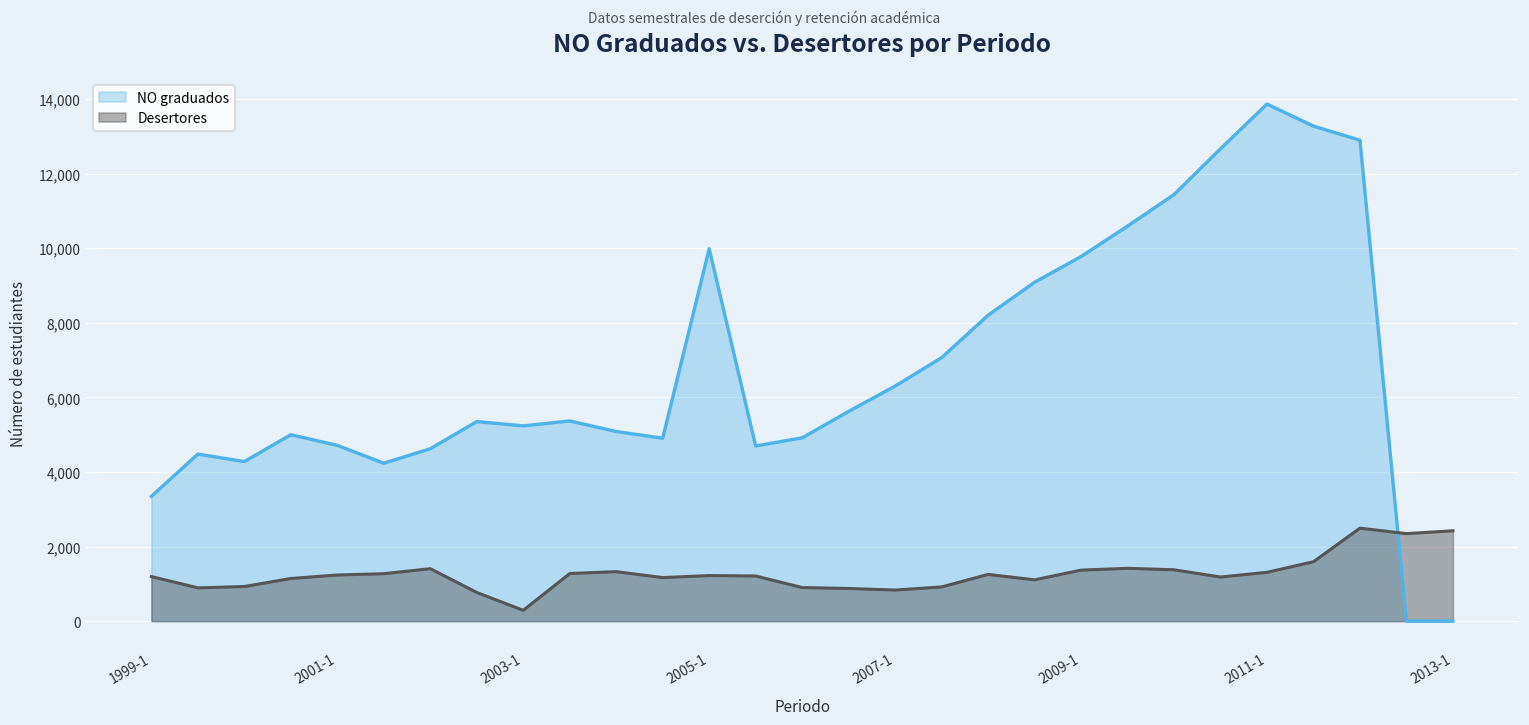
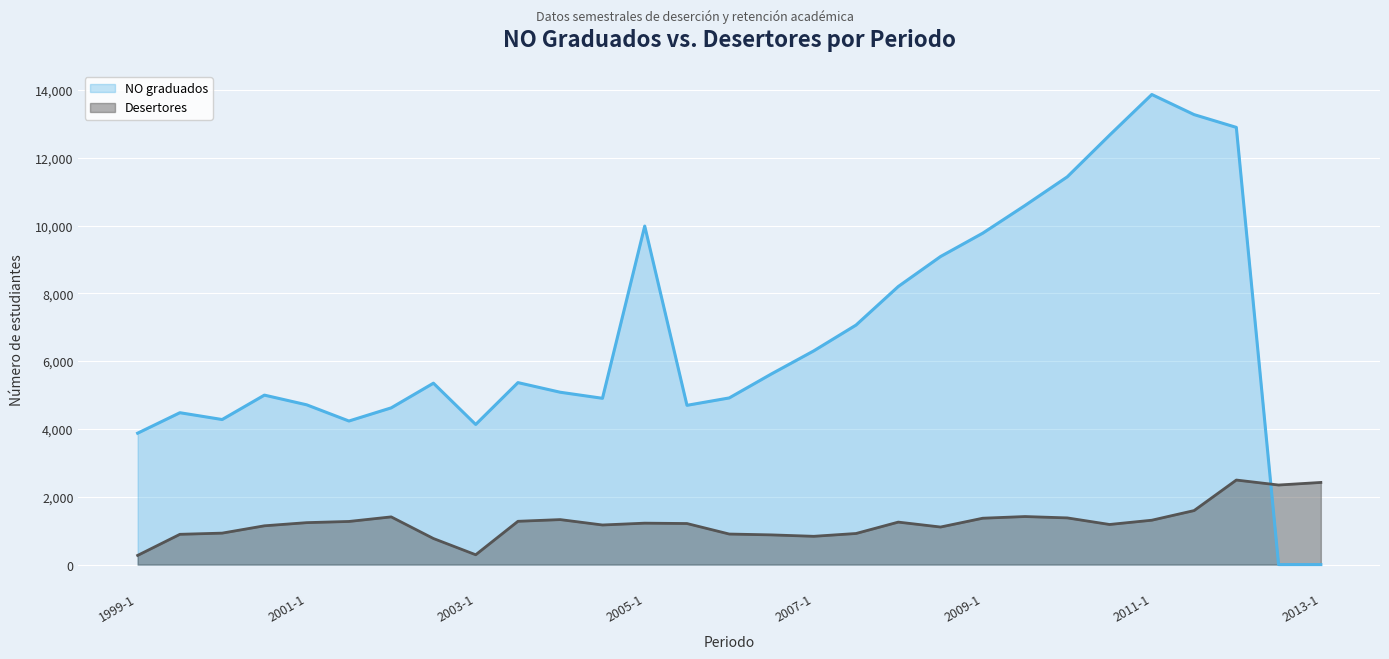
  {
    "NO graduados": {
-     "1999-1": "3,300",
+     "1999-1": "3,900",
      "2001-1": "4,700",
-     "2003-1": "5,200",
+     "2003-1": "4,100",
      "2005-1": "10,000",
      "2007-1": "6,300",
      "2009-1": "9,800",
      "2011-1": "13,900",
      "2013-1": "0"
    },
    "Desertores": {
-     "1999-1": "1,200",
+     "1999-1": "300",
      "2001-1": "1,200",
      "2003-1": "300",
      "2005-1": "1,200",
      "2007-1": "800",
      "2009-1": "1,400",
      "2011-1": "1,300",
      "2013-1": "2,400"
    }
  }
